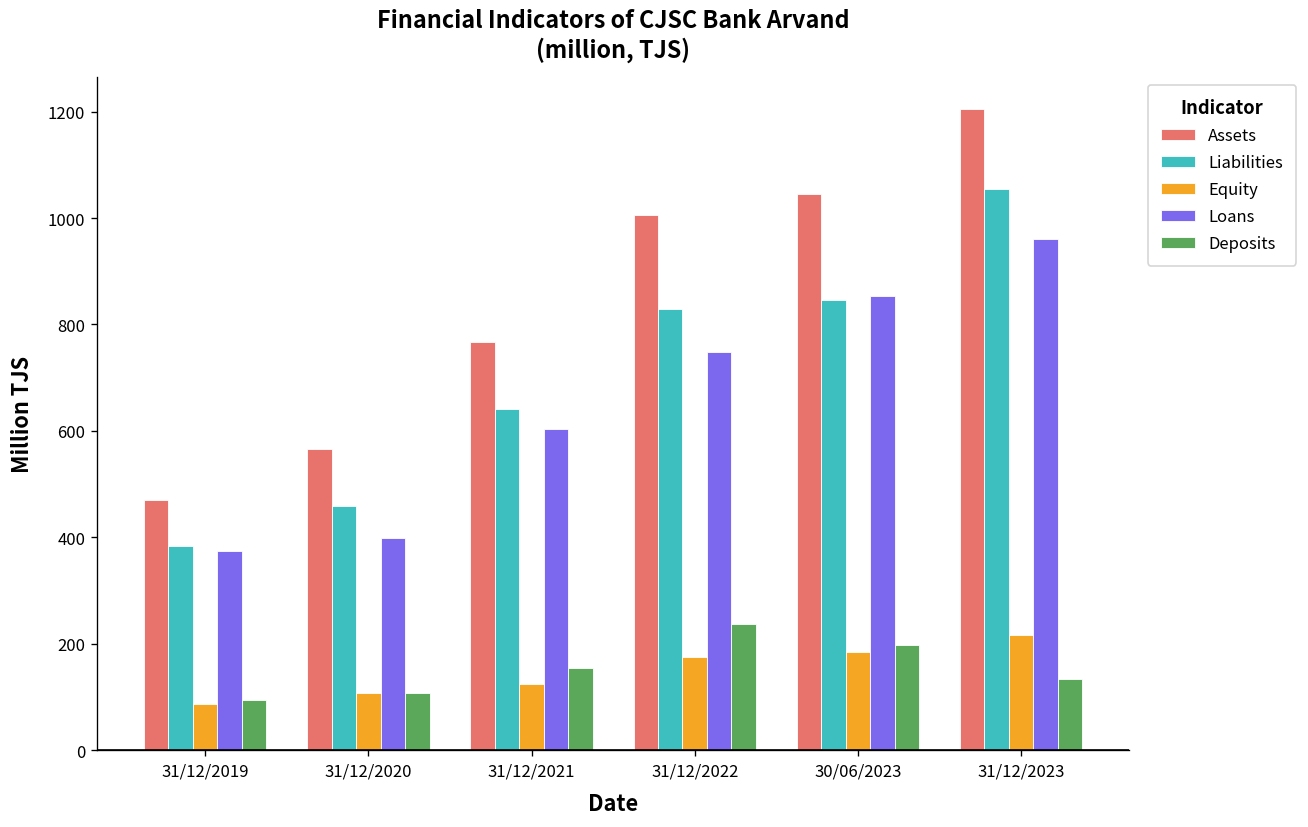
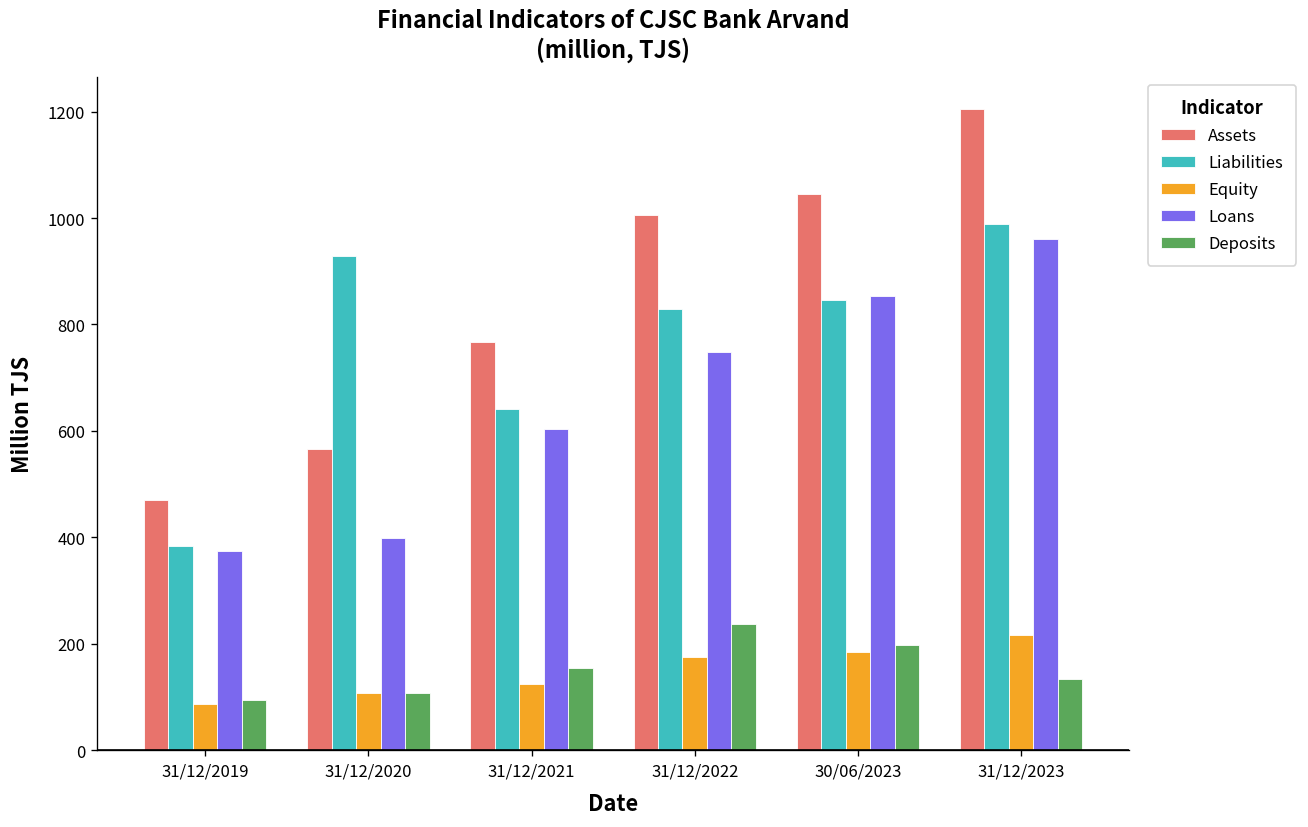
  {
    "Assets": {
      "31/12/2019": 470,
      "31/12/2020": 570,
      "31/12/2021": 770,
      "31/12/2022": 1010,
      "30/06/2023": 1040,
      "31/12/2023": 1200
    },
    "Liabilities": {
      "31/12/2019": 380,
-     "31/12/2020": 460,
+     "31/12/2020": 930,
      "31/12/2021": 640,
      "31/12/2022": 830,
      "30/06/2023": 850,
-     "31/12/2023": 1050
+     "31/12/2023": 990
    },
    "Equity": {
      "31/12/2019": 90,
      "31/12/2020": 110,
      "31/12/2021": 120,
      "31/12/2022": 180,
      "30/06/2023": 180,
      "31/12/2023": 220
    },
    "Loans": {
      "31/12/2019": 370,
      "31/12/2020": 400,
      "31/12/2021": 600,
      "31/12/2022": 750,
      "30/06/2023": 850,
      "31/12/2023": 960
    },
    "Deposits": {
      "31/12/2019": 90,
      "31/12/2020": 110,
      "31/12/2021": 150,
      "31/12/2022": 240,
      "30/06/2023": 200,
      "31/12/2023": 130
    }
  }
